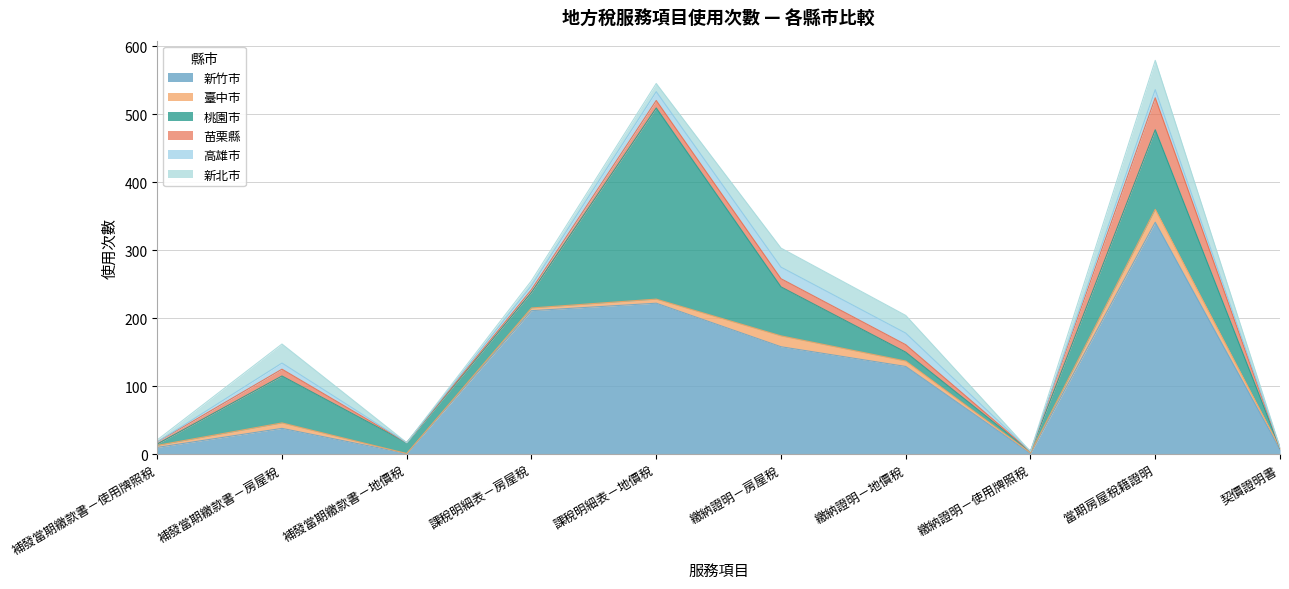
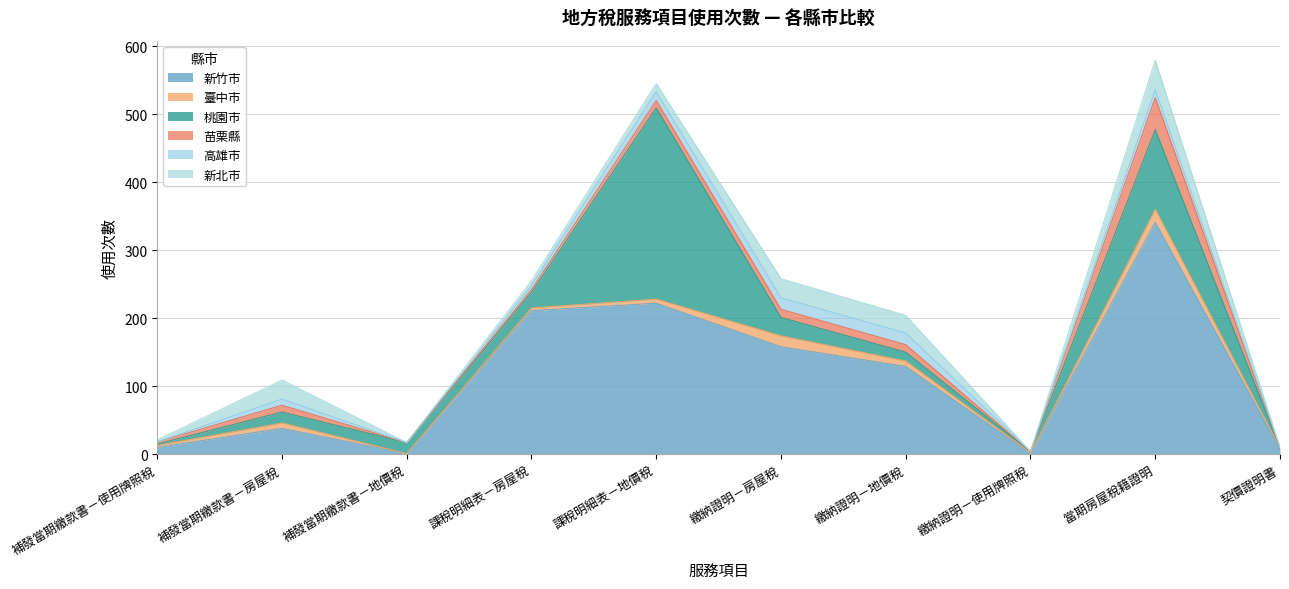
  {
    "桃園市": {
-     "補發當期繳款書－房屋稅": 70,
+     "補發當期繳款書－房屋稅": 20,
      "課稅明細表－房屋稅": 20,
      "課稅明細表－地價稅": 280,
-     "繳納證明－房屋稅": 70,
+     "繳納證明－房屋稅": 30,
      "繳納證明－地價稅": 10,
      "當期房屋稅籍證明": 120
    }
  }
